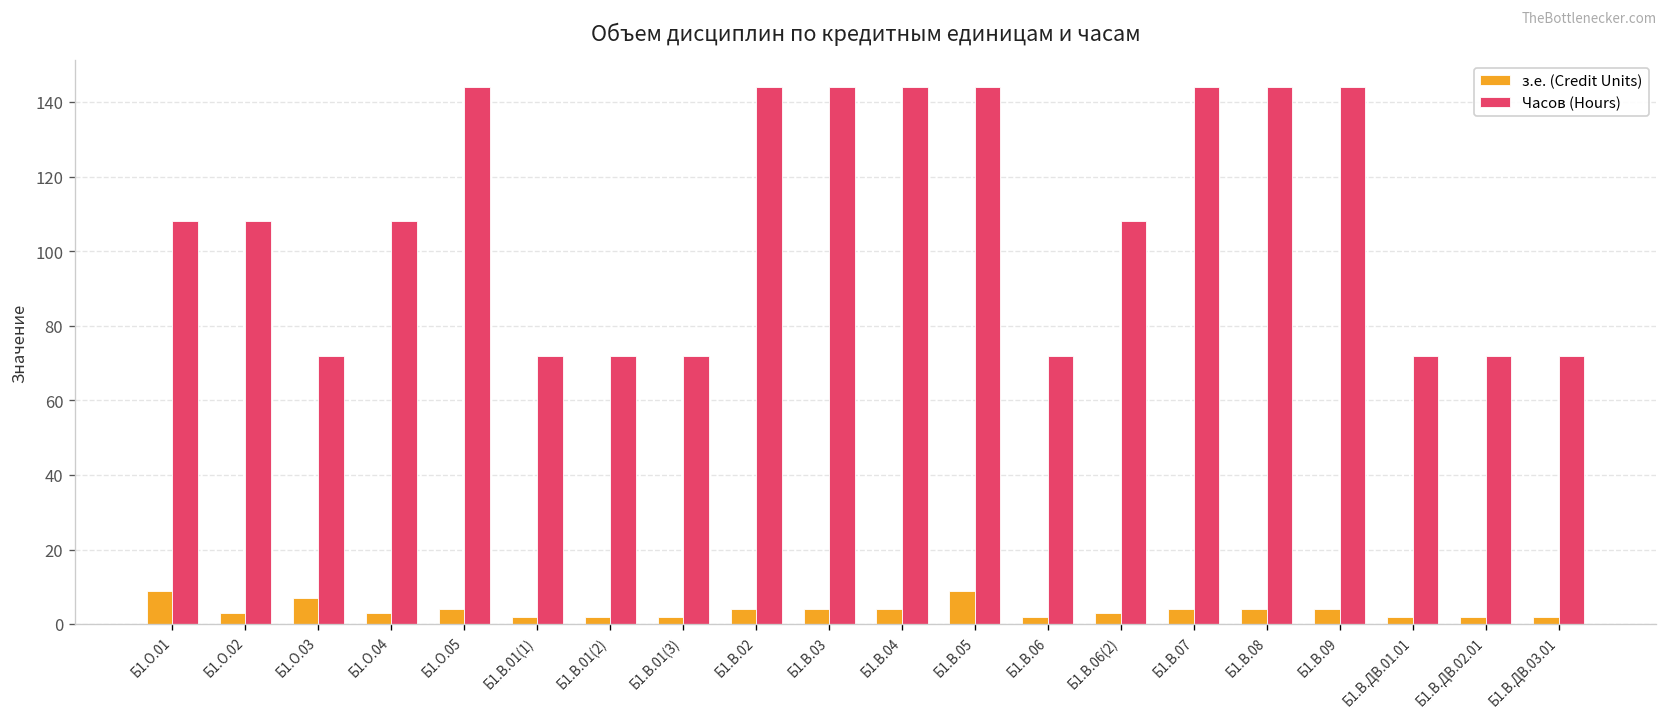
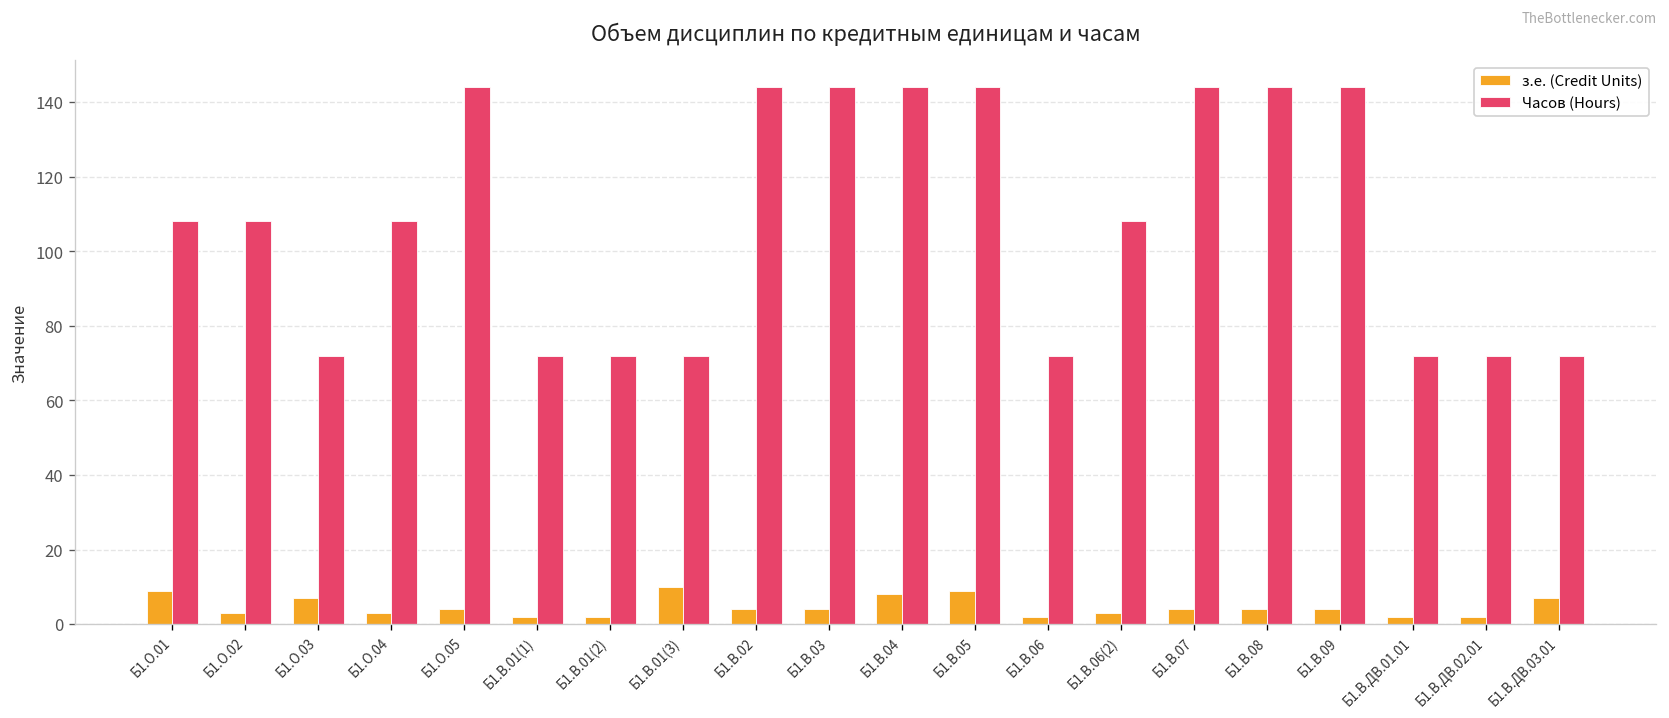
  {
    "з.е. (Credit Units)": {
      "Б1.О.01": 9,
      "Б1.О.02": 3,
      "Б1.О.03": 7,
      "Б1.О.04": 3,
      "Б1.О.05": 4,
      "Б1.В.01(1)": 2,
      "Б1.В.01(2)": 2,
-     "Б1.В.01(3)": 2,
+     "Б1.В.01(3)": 10,
      "Б1.В.02": 4,
      "Б1.В.03": 4,
-     "Б1.В.04": 4,
+     "Б1.В.04": 8,
      "Б1.В.05": 9,
      "Б1.В.06": 2,
      "Б1.В.06(2)": 3,
      "Б1.В.07": 4,
      "Б1.В.08": 4,
      "Б1.В.09": 4,
      "Б1.В.ДВ.01.01": 2,
      "Б1.В.ДВ.02.01": 2,
-     "Б1.В.ДВ.03.01": 2
+     "Б1.В.ДВ.03.01": 7
    },
    "Часов (Hours)": {
      "Б1.О.01": 108,
      "Б1.О.02": 108,
      "Б1.О.03": 72,
      "Б1.О.04": 108,
      "Б1.О.05": 144,
      "Б1.В.01(1)": 72,
      "Б1.В.01(2)": 72,
      "Б1.В.01(3)": 72,
      "Б1.В.02": 144,
      "Б1.В.03": 144,
      "Б1.В.04": 144,
      "Б1.В.05": 144,
      "Б1.В.06": 72,
      "Б1.В.06(2)": 108,
      "Б1.В.07": 144,
      "Б1.В.08": 144,
      "Б1.В.09": 144,
      "Б1.В.ДВ.01.01": 72,
      "Б1.В.ДВ.02.01": 72,
      "Б1.В.ДВ.03.01": 72
    }
  }
